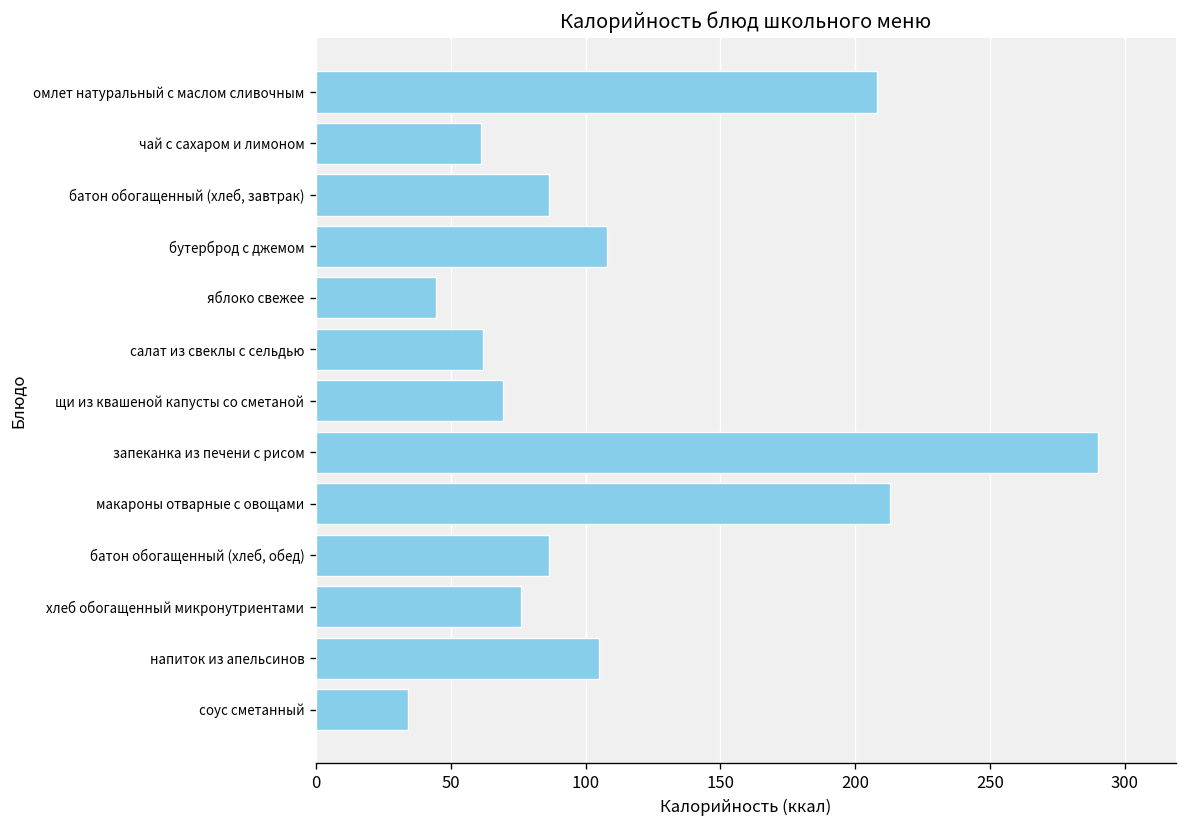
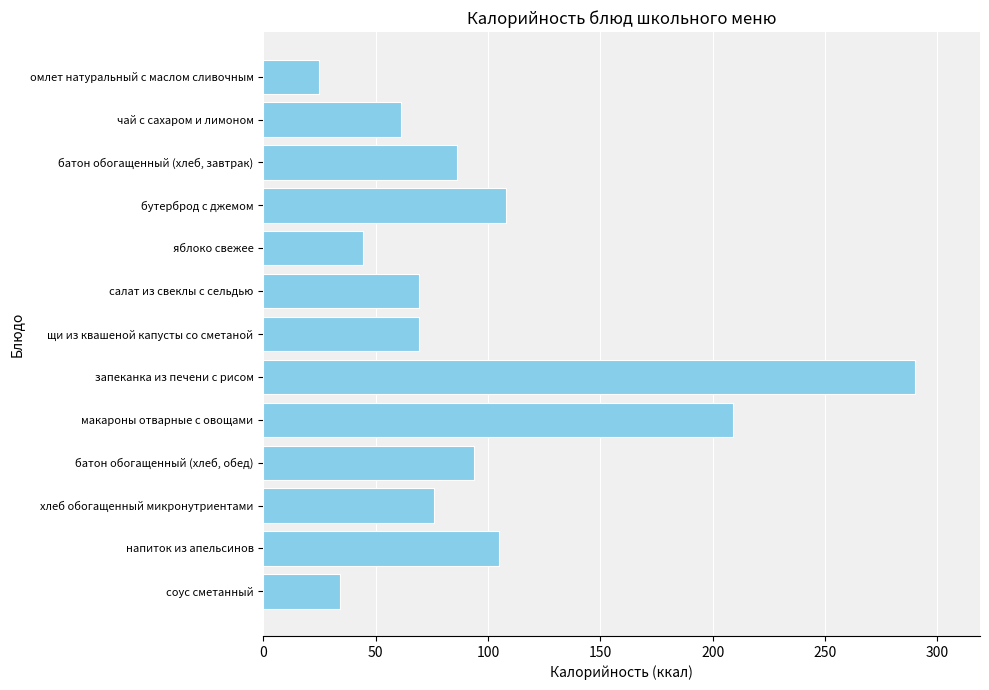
  {
-   "омлет натуральный с маслом сливочным": 208,
+   "омлет натуральный с маслом сливочным": 25,
    "чай с сахаром и лимоном": 61,
    "батон обогащенный (хлеб, завтрак)": 86,
    "бутерброд с джемом": 108,
    "яблоко свежее": 44,
-   "салат из свеклы с сельдью": 62,
+   "салат из свеклы с сельдью": 69,
    "щи из квашеной капусты со сметаной": 70,
    "запеканка из печени с рисом": 290,
-   "макароны отварные с овощами": 213,
-   "батон обогащенный (хлеб, обед)": 86,
+   "макароны отварные с овощами": 209,
+   "батон обогащенный (хлеб, обед)": 94,
    "хлеб обогащенный микронутриентами": 76,
    "напиток из апельсинов": 105,
    "соус сметанный": 34
  }
